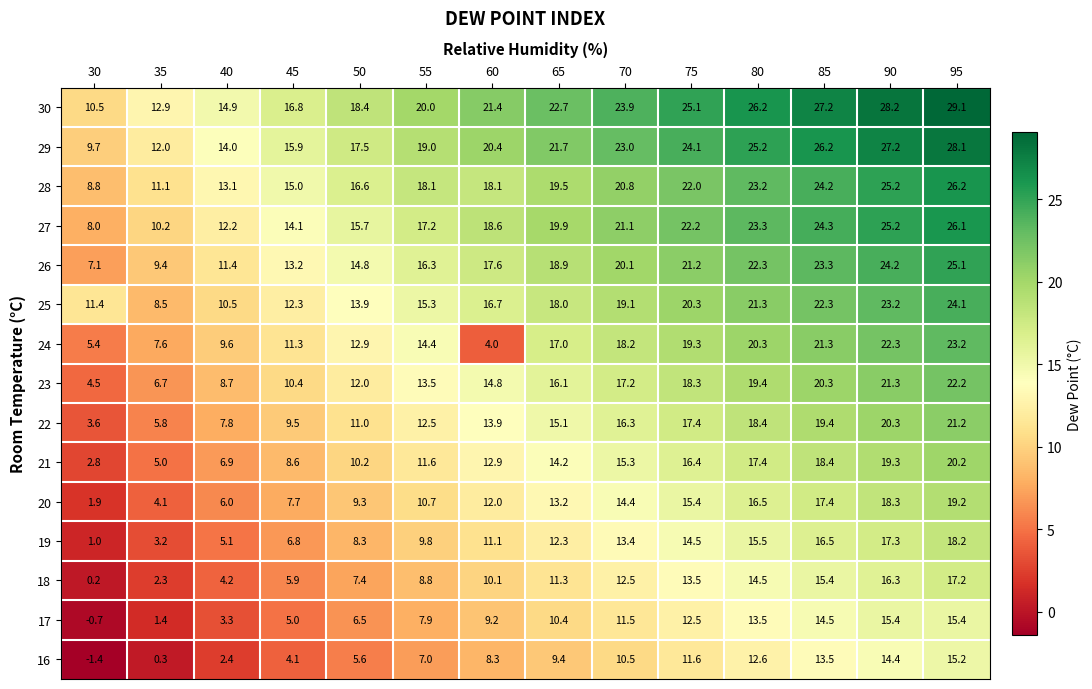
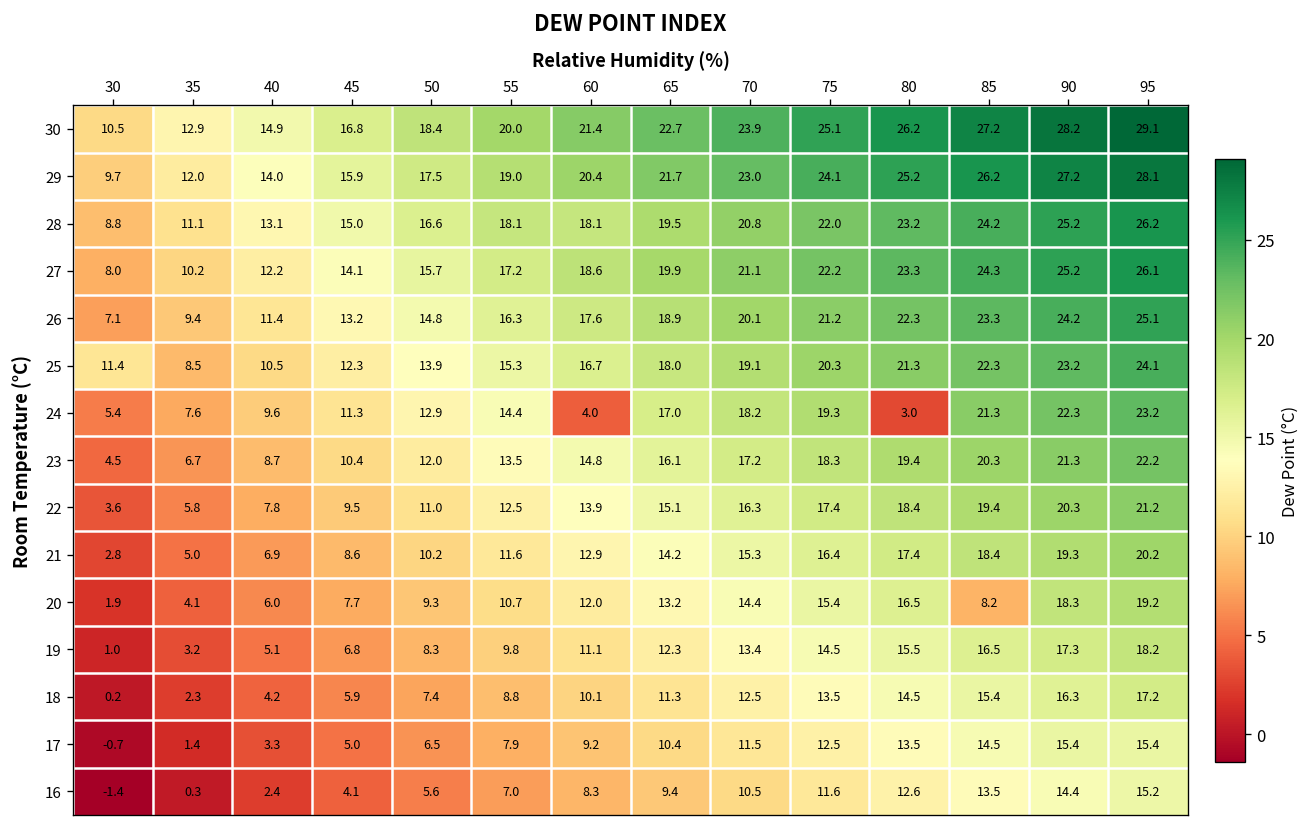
  {
    "24": {
      "30": 5.4,
      "35": 7.6,
      "40": 9.6,
      "45": 11.3,
      "50": 12.9,
      "55": 14.4,
      "60": 4.0,
      "65": 17.0,
      "70": 18.2,
      "75": 19.3,
-     "80": 20.3,
+     "80": 3.0,
      "85": 21.3,
      "90": 22.3,
      "95": 23.2
    },
    "20": {
      "30": 1.9,
      "35": 4.1,
      "40": 6.0,
      "45": 7.7,
      "50": 9.3,
      "55": 10.7,
      "60": 12.0,
      "65": 13.2,
      "70": 14.4,
      "75": 15.4,
      "80": 16.5,
-     "85": 17.4,
+     "85": 8.2,
      "90": 18.3,
      "95": 19.2
    }
  }
